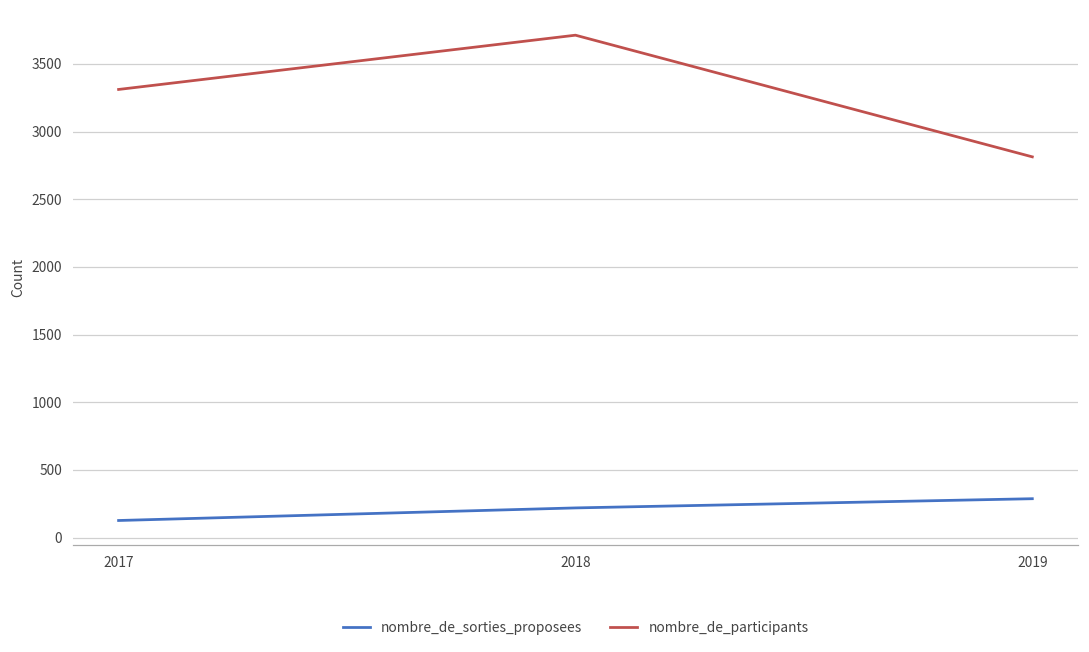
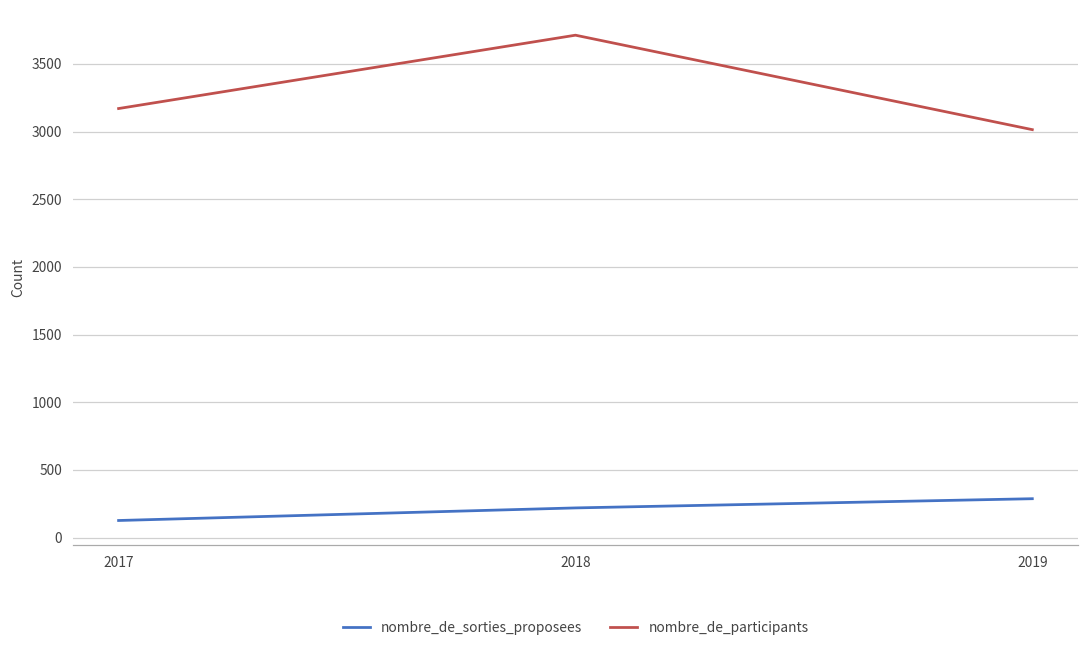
  {
    "nombre_de_sorties_proposees": {
      "2017": 130,
      "2018": 220,
      "2019": 290
    },
    "nombre_de_participants": {
-     "2017": 3310,
+     "2017": 3170,
      "2018": 3710,
-     "2019": 2810
+     "2019": 3010
    }
  }
